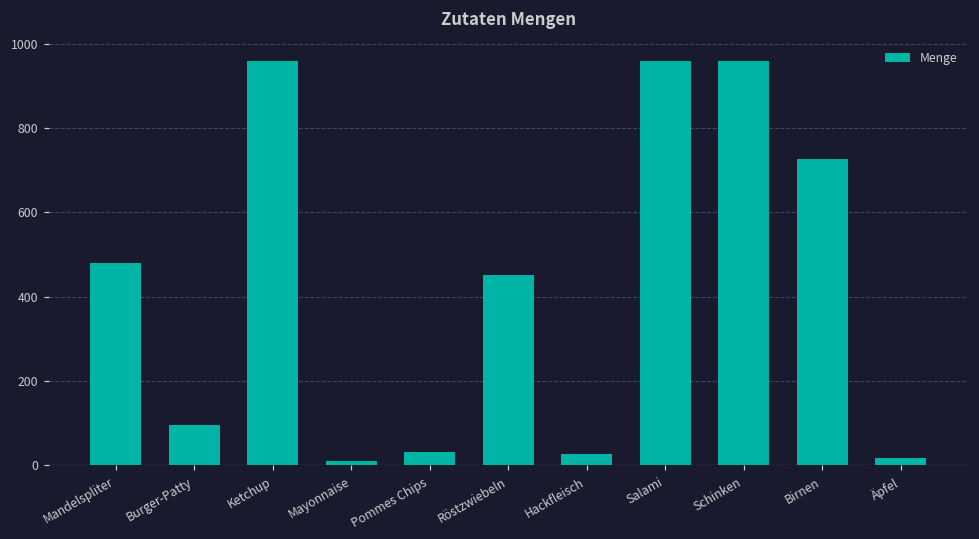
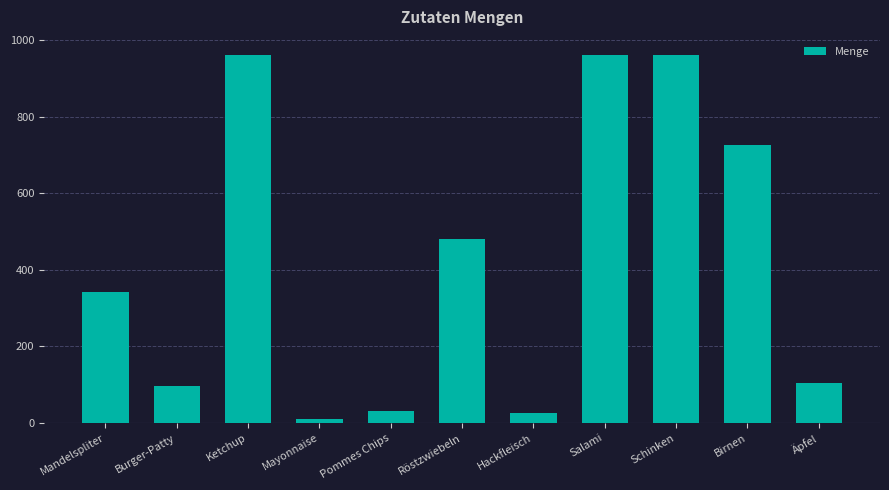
  {
-   "Mandelspliter": 480,
+   "Mandelspliter": 340,
    "Burger-Patty": 100,
    "Ketchup": 960,
    "Mayonnaise": 10,
    "Pommes Chips": 30,
-   "Röstzwiebeln": 450,
+   "Röstzwiebeln": 480,
    "Hackfleisch": 30,
    "Salami": 960,
    "Schinken": 960,
    "Birnen": 730,
-   "Äpfel": 20
+   "Äpfel": 110
  }
